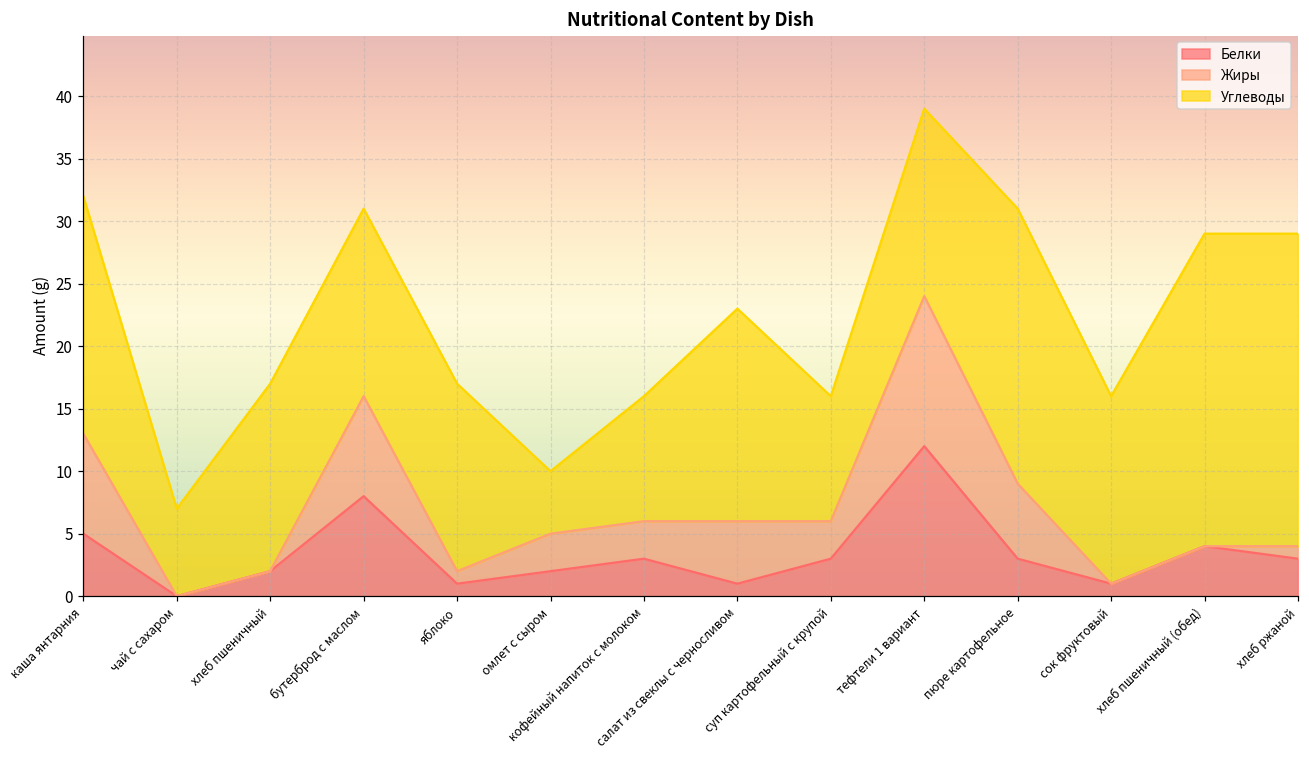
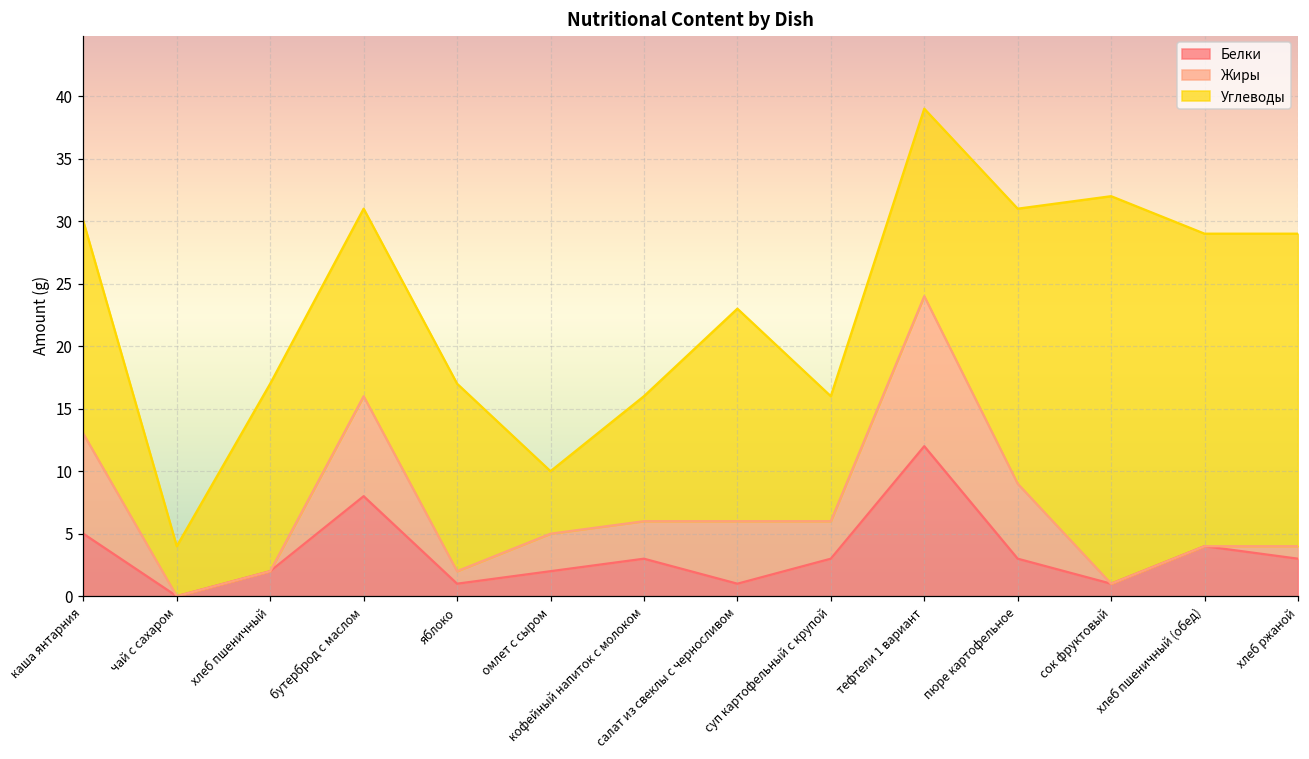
  {
    "Углеводы": {
-     "каша янтарния": 19,
-     "чай с сахаром": 7,
+     "каша янтарния": 17,
+     "чай с сахаром": 4,
      "хлеб пшеничный": 15,
      "бутерброд с маслом": 15,
      "яблоко": 15,
      "омлет с сыром": 5,
      "кофейный напиток с молоком": 10,
      "салат из свеклы с черносливом": 17,
      "суп картофельный с крупой": 10,
      "тефтели 1 вариант": 15,
      "пюре картофельное": 22,
-     "сок фруктовый": 15,
+     "сок фруктовый": 31,
      "хлеб пшеничный (обед)": 25,
      "хлеб ржаной": 25
    }
  }
